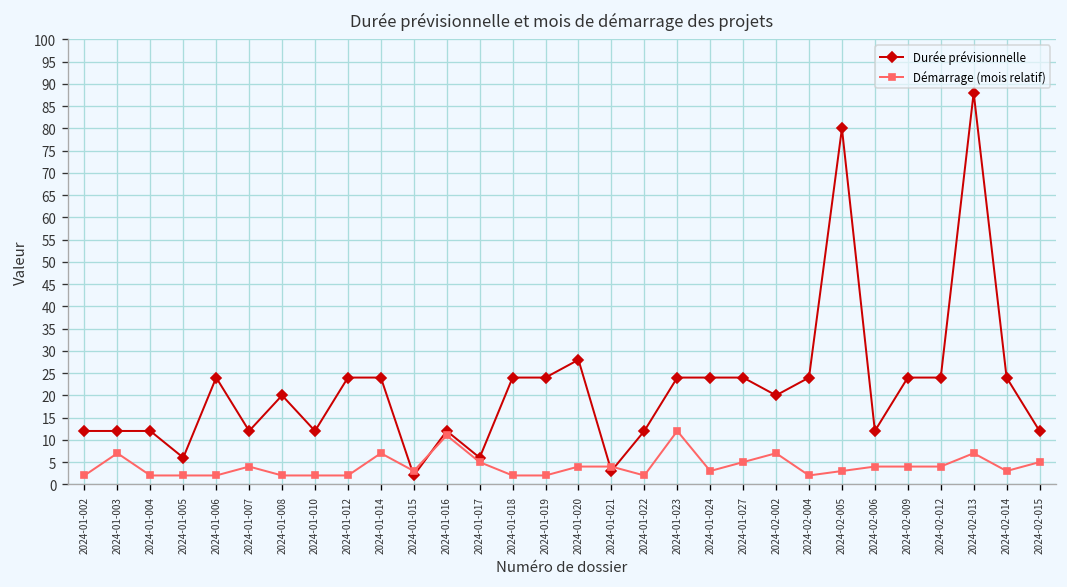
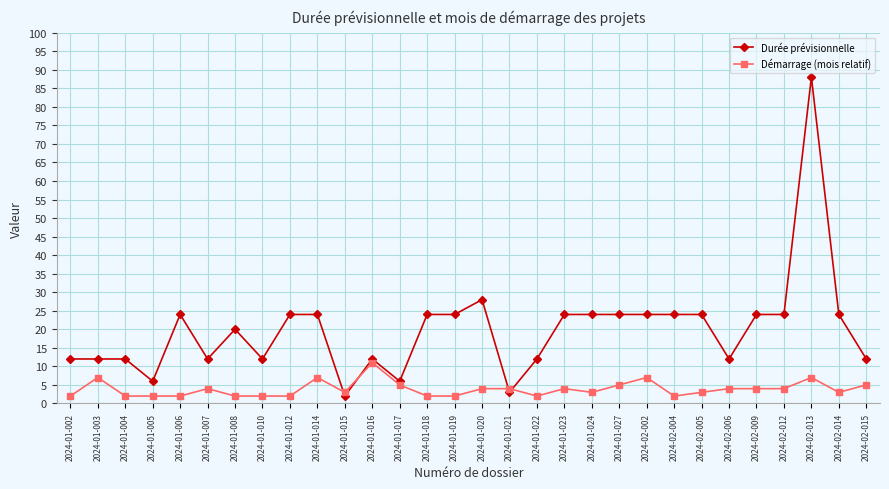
  {
    "Durée prévisionnelle": {
      "2024-01-002": 12,
      "2024-01-003": 12,
      "2024-01-004": 12,
      "2024-01-005": 6,
      "2024-01-006": 24,
      "2024-01-007": 12,
      "2024-01-008": 20,
      "2024-01-010": 12,
      "2024-01-012": 24,
      "2024-01-014": 24,
      "2024-01-015": 2,
      "2024-01-016": 12,
      "2024-01-017": 6,
      "2024-01-018": 24,
      "2024-01-019": 24,
      "2024-01-020": 28,
      "2024-01-021": 3,
      "2024-01-022": 12,
      "2024-01-023": 24,
      "2024-01-024": 24,
      "2024-01-027": 24,
-     "2024-02-002": 20,
+     "2024-02-002": 24,
      "2024-02-004": 24,
-     "2024-02-005": 80,
+     "2024-02-005": 24,
      "2024-02-006": 12,
      "2024-02-009": 24,
      "2024-02-012": 24,
      "2024-02-013": 88,
      "2024-02-014": 24,
      "2024-02-015": 12
    },
    "Démarrage (mois relatif)": {
      "2024-01-002": 2,
      "2024-01-003": 7,
      "2024-01-004": 2,
      "2024-01-005": 2,
      "2024-01-006": 2,
      "2024-01-007": 4,
      "2024-01-008": 2,
      "2024-01-010": 2,
      "2024-01-012": 2,
      "2024-01-014": 7,
      "2024-01-015": 3,
      "2024-01-016": 11,
      "2024-01-017": 5,
      "2024-01-018": 2,
      "2024-01-019": 2,
      "2024-01-020": 4,
      "2024-01-021": 4,
      "2024-01-022": 2,
-     "2024-01-023": 12,
+     "2024-01-023": 4,
      "2024-01-024": 3,
      "2024-01-027": 5,
      "2024-02-002": 7,
      "2024-02-004": 2,
      "2024-02-005": 3,
      "2024-02-006": 4,
      "2024-02-009": 4,
      "2024-02-012": 4,
      "2024-02-013": 7,
      "2024-02-014": 3,
      "2024-02-015": 5
    }
  }
